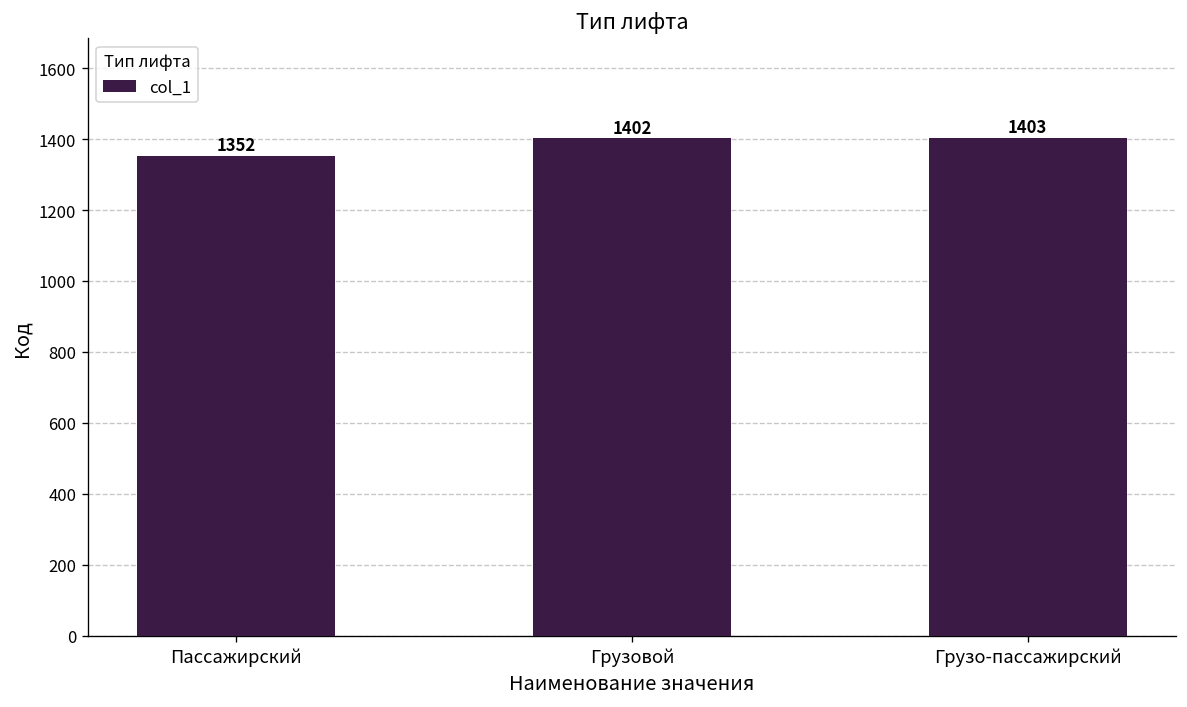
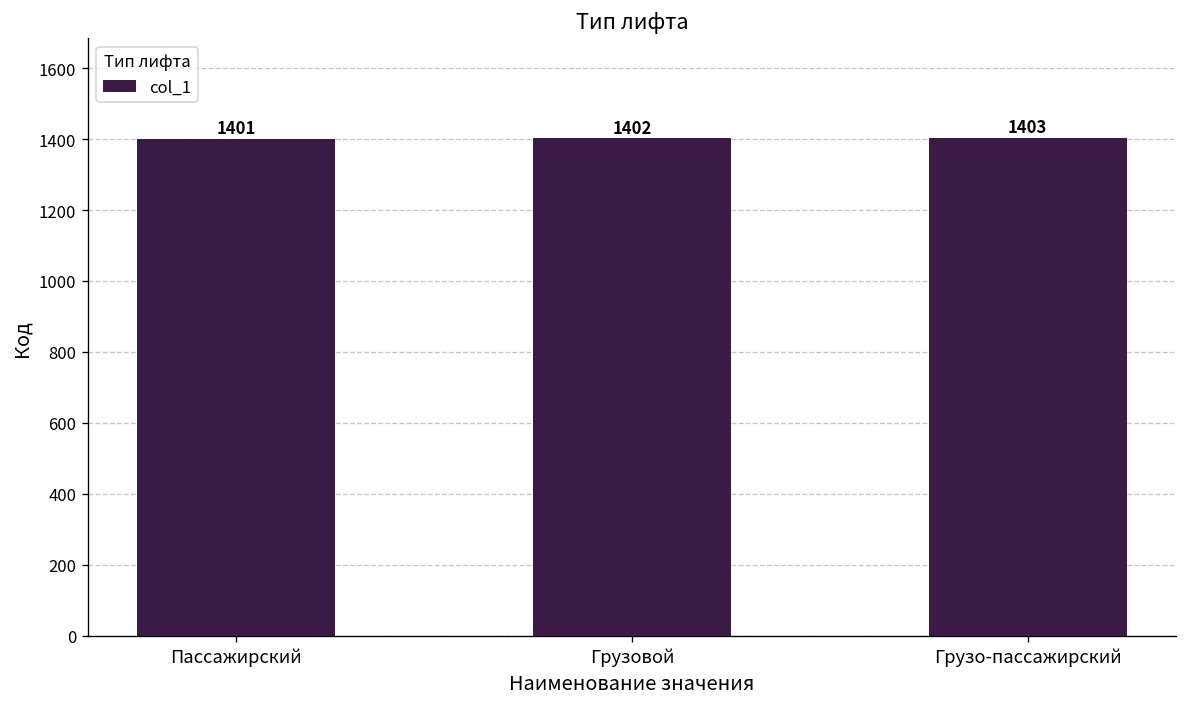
  {
-   "Пассажирский": 1352,
+   "Пассажирский": 1401,
    "Грузовой": 1402,
    "Грузо-пассажирский": 1403
  }
